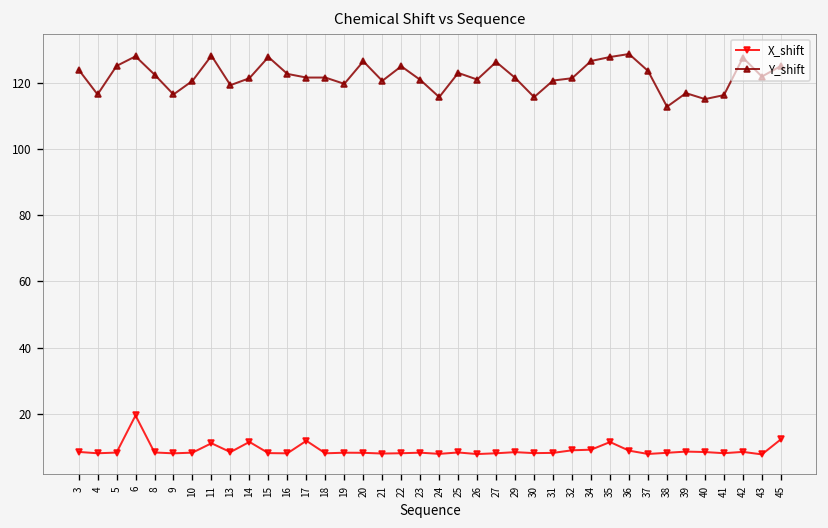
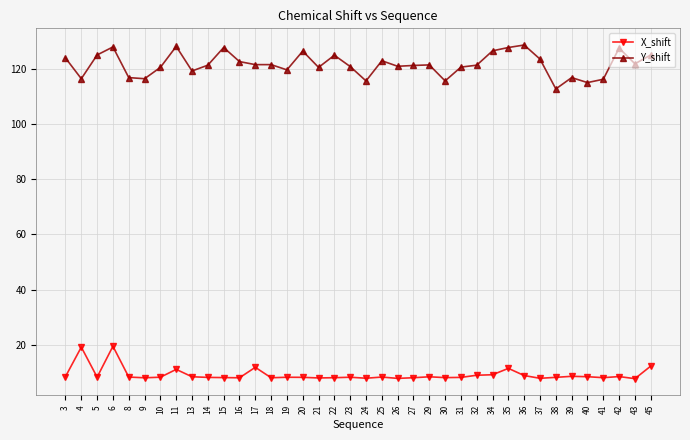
  {
    "X_shift": {
      "3": 9,
-     "4": 8,
+     "4": 19,
      "5": 8,
      "6": 20,
      "8": 8,
      "9": 8,
      "10": 8,
      "11": 11,
      "13": 8,
-     "14": 12,
+     "14": 8,
      "15": 8,
      "16": 8,
      "17": 12,
      "18": 8,
      "19": 8,
      "20": 8,
      "21": 8,
      "22": 8,
      "23": 8,
      "24": 8,
      "25": 8,
      "26": 8,
      "27": 8,
      "29": 8,
      "30": 8,
      "31": 8,
      "32": 9,
      "34": 9,
      "35": 12,
      "36": 9,
      "37": 8,
      "38": 8,
      "39": 9,
      "40": 9,
      "41": 8,
      "42": 9,
      "43": 8,
      "45": 12
    },
    "Y_shift": {
      "3": 124,
      "4": 116,
      "5": 125,
      "6": 128,
-     "8": 122,
+     "8": 117,
      "9": 116,
      "10": 121,
      "11": 128,
      "13": 119,
      "14": 121,
      "15": 128,
      "16": 123,
      "17": 122,
      "18": 122,
      "19": 120,
      "20": 126,
      "21": 121,
      "22": 125,
      "23": 121,
      "24": 116,
      "25": 123,
      "26": 121,
-     "27": 126,
+     "27": 121,
      "29": 121,
      "30": 116,
      "31": 121,
      "32": 121,
      "34": 127,
      "35": 128,
      "36": 129,
      "37": 124,
      "38": 113,
      "39": 117,
      "40": 115,
      "41": 116
    }
  }
